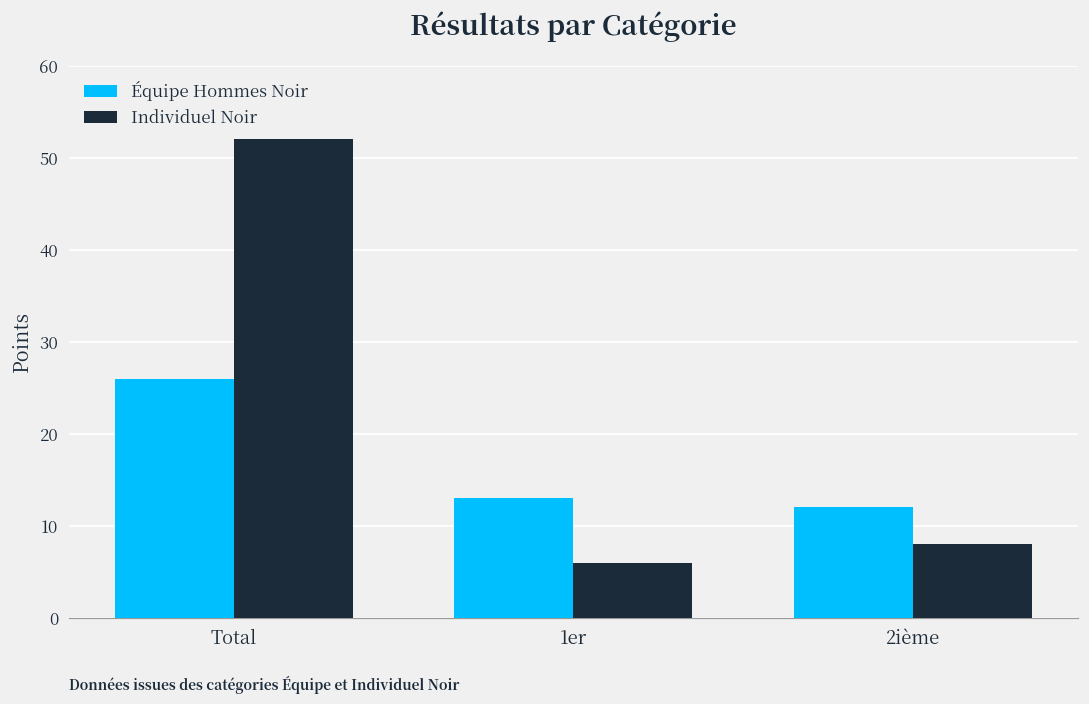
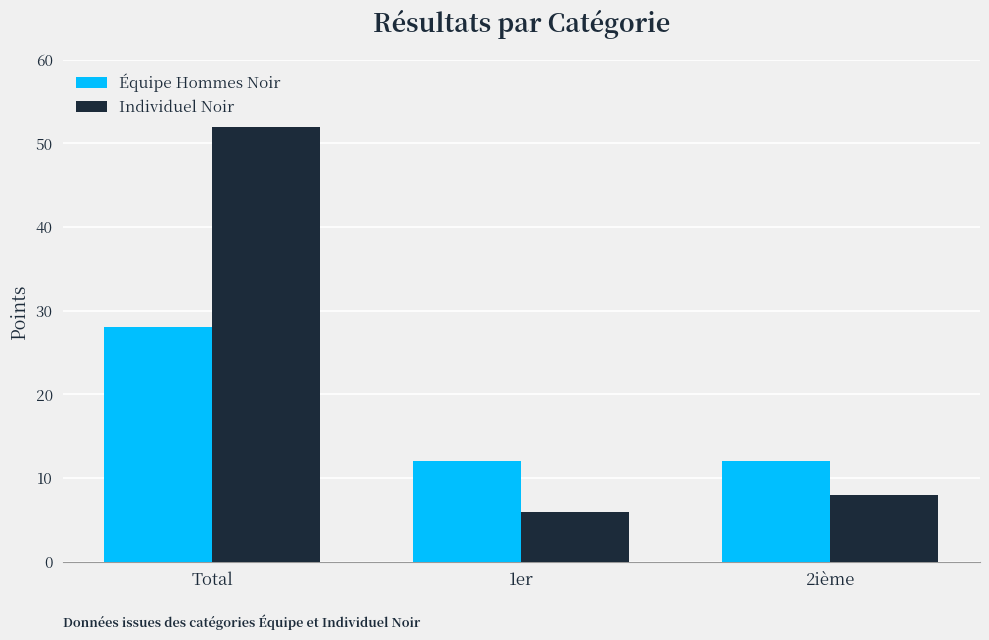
  {
    "Équipe Hommes Noir": {
-     "Total": 26,
-     "1er": 13,
+     "Total": 28,
+     "1er": 12,
      "2ième": 12
    },
    "Individuel Noir": {
      "Total": 52,
      "1er": 6,
      "2ième": 8
    }
  }
